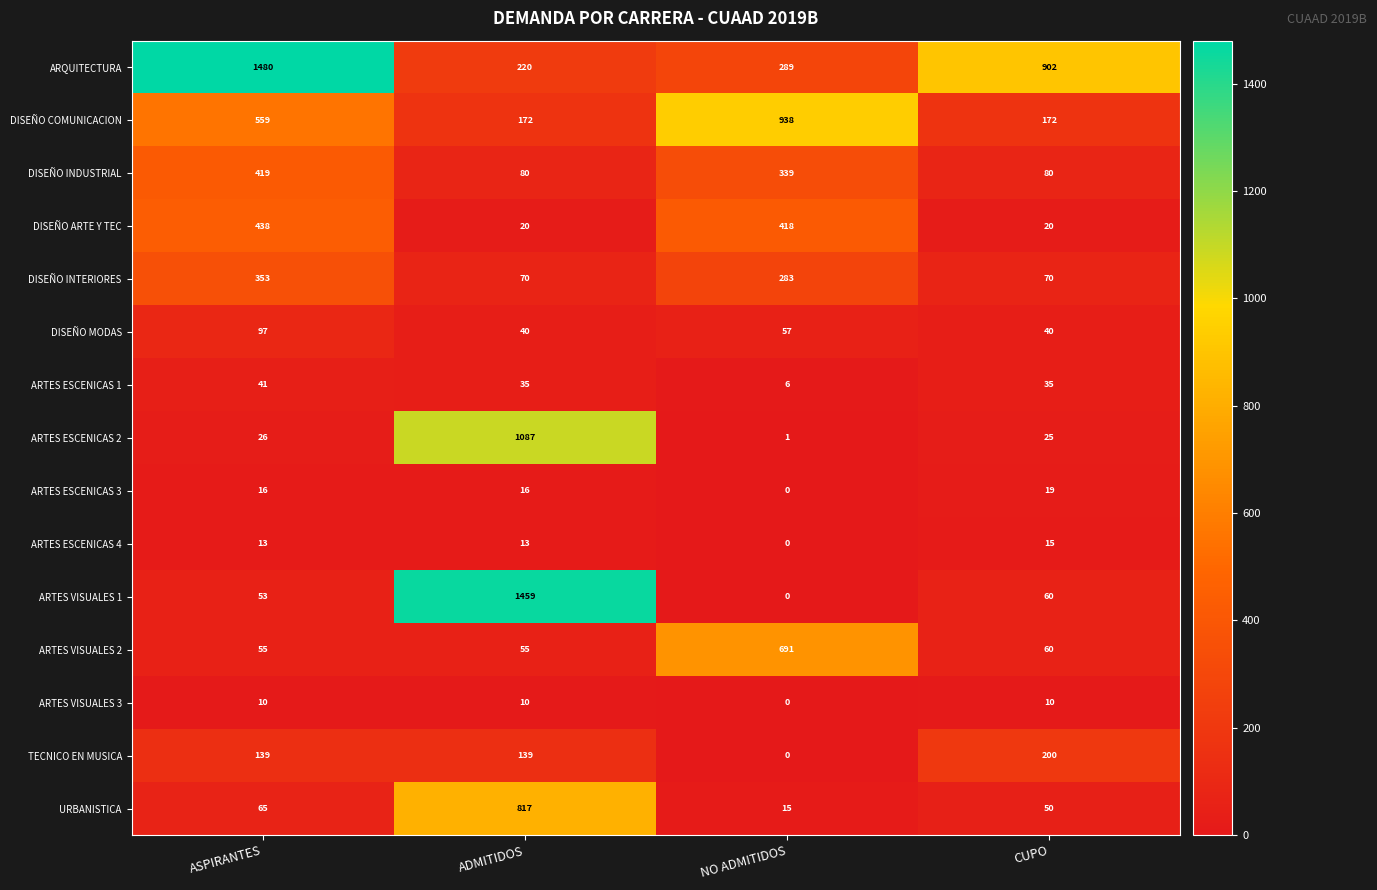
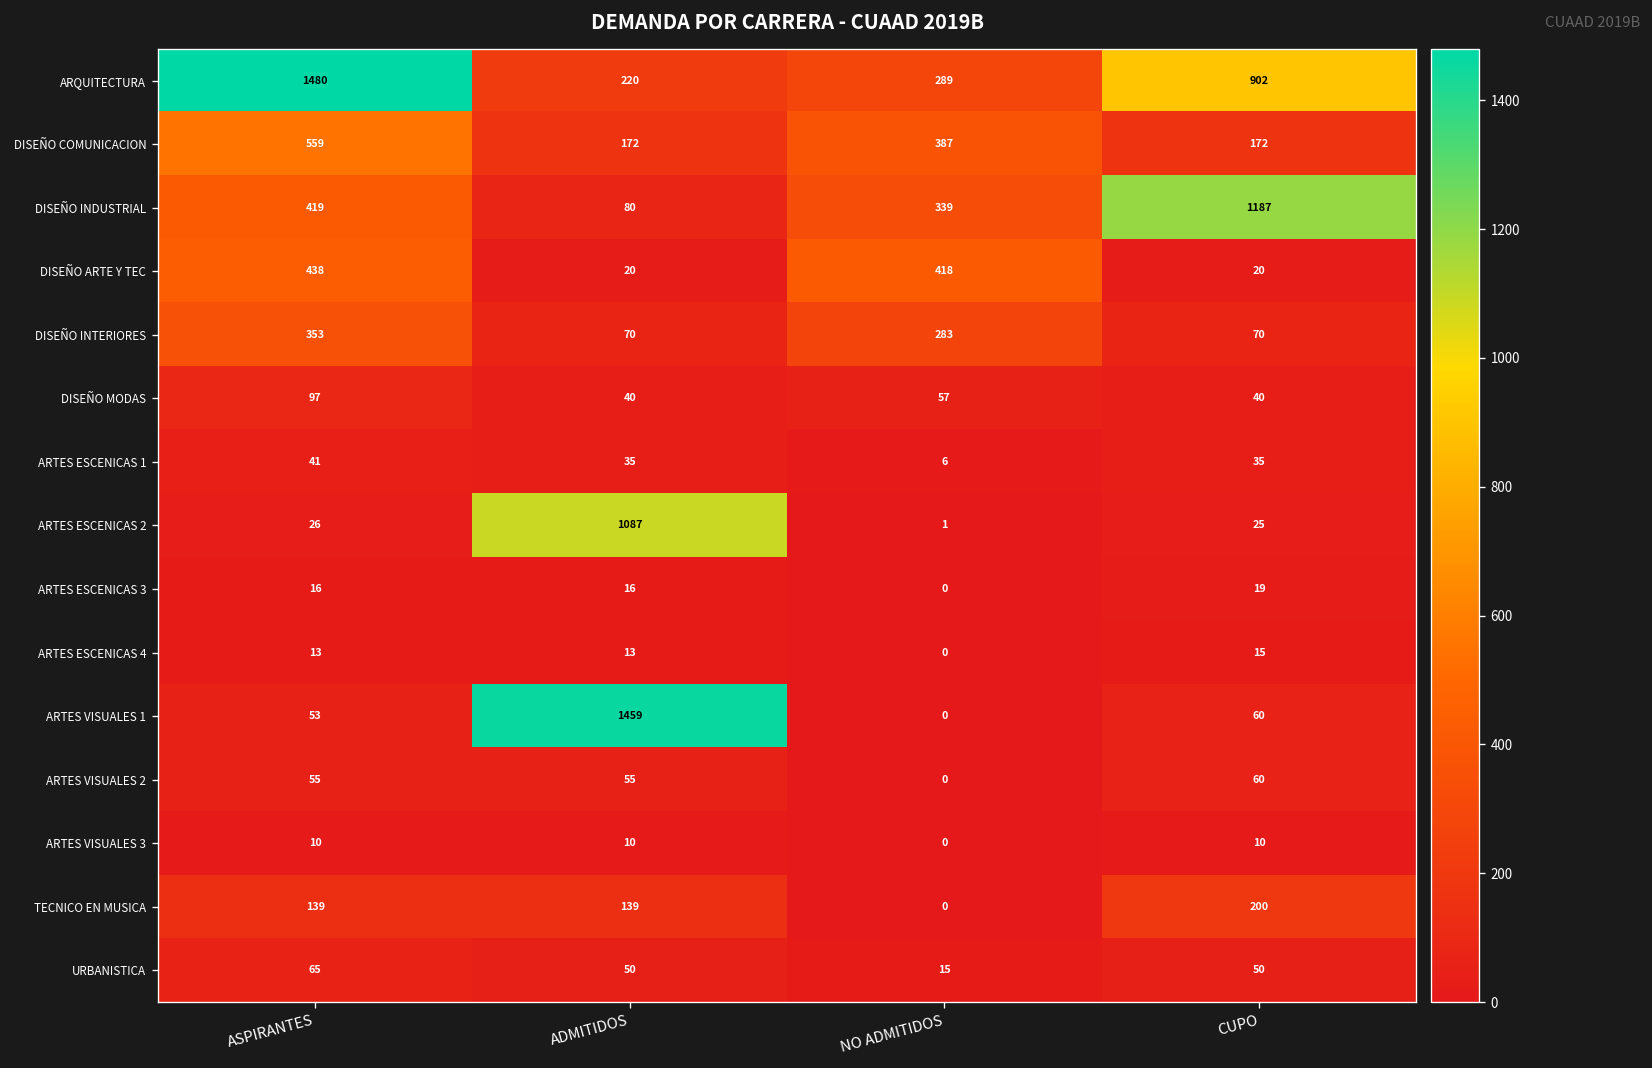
  {
    "ARQUITECTURA": {
      "ASPIRANTES": 1480,
      "ADMITIDOS": 220,
      "NO ADMITIDOS": 289,
      "CUPO": 902
    },
    "DISEÑO COMUNICACION": {
      "ASPIRANTES": 559,
      "ADMITIDOS": 172,
-     "NO ADMITIDOS": 938,
+     "NO ADMITIDOS": 387,
      "CUPO": 172
    },
    "DISEÑO INDUSTRIAL": {
      "ASPIRANTES": 419,
      "ADMITIDOS": 80,
      "NO ADMITIDOS": 339,
-     "CUPO": 80
+     "CUPO": 1187
    },
    "DISEÑO ARTE Y TEC": {
      "ASPIRANTES": 438,
      "ADMITIDOS": 20,
      "NO ADMITIDOS": 418,
      "CUPO": 20
    },
    "DISEÑO INTERIORES": {
      "ASPIRANTES": 353,
      "ADMITIDOS": 70,
      "NO ADMITIDOS": 283,
      "CUPO": 70
    },
    "DISEÑO MODAS": {
      "ASPIRANTES": 97,
      "ADMITIDOS": 40,
      "NO ADMITIDOS": 57,
      "CUPO": 40
    },
    "ARTES ESCENICAS 1": {
      "ASPIRANTES": 41,
      "ADMITIDOS": 35,
      "NO ADMITIDOS": 6,
      "CUPO": 35
    },
    "ARTES ESCENICAS 2": {
      "ASPIRANTES": 26,
      "ADMITIDOS": 1087,
      "NO ADMITIDOS": 1,
      "CUPO": 25
    },
    "ARTES ESCENICAS 3": {
      "ASPIRANTES": 16,
      "ADMITIDOS": 16,
      "NO ADMITIDOS": 0,
      "CUPO": 19
    },
    "ARTES ESCENICAS 4": {
      "ASPIRANTES": 13,
      "ADMITIDOS": 13,
      "NO ADMITIDOS": 0,
      "CUPO": 15
    },
    "ARTES VISUALES 1": {
      "ASPIRANTES": 53,
      "ADMITIDOS": 1459,
      "NO ADMITIDOS": 0,
      "CUPO": 60
    },
    "ARTES VISUALES 2": {
      "ASPIRANTES": 55,
      "ADMITIDOS": 55,
-     "NO ADMITIDOS": 691,
+     "NO ADMITIDOS": 0,
      "CUPO": 60
    },
    "ARTES VISUALES 3": {
      "ASPIRANTES": 10,
      "ADMITIDOS": 10,
      "NO ADMITIDOS": 0,
      "CUPO": 10
    },
    "TECNICO EN MUSICA": {
      "ASPIRANTES": 139,
      "ADMITIDOS": 139,
      "NO ADMITIDOS": 0,
      "CUPO": 200
    },
    "URBANISTICA": {
      "ASPIRANTES": 65,
-     "ADMITIDOS": 817,
+     "ADMITIDOS": 50,
      "NO ADMITIDOS": 15,
      "CUPO": 50
    }
  }
